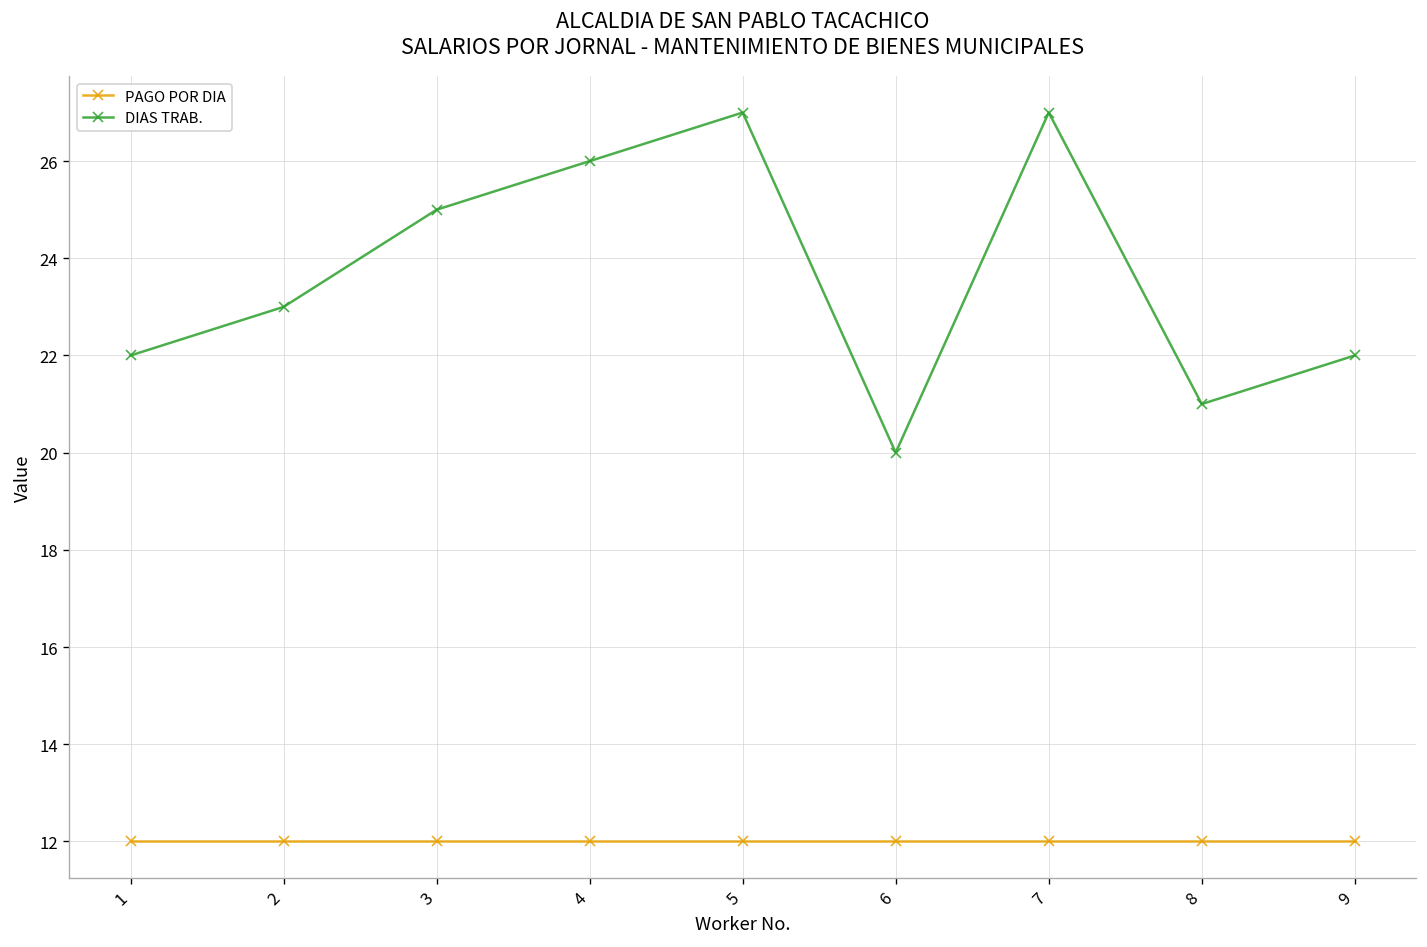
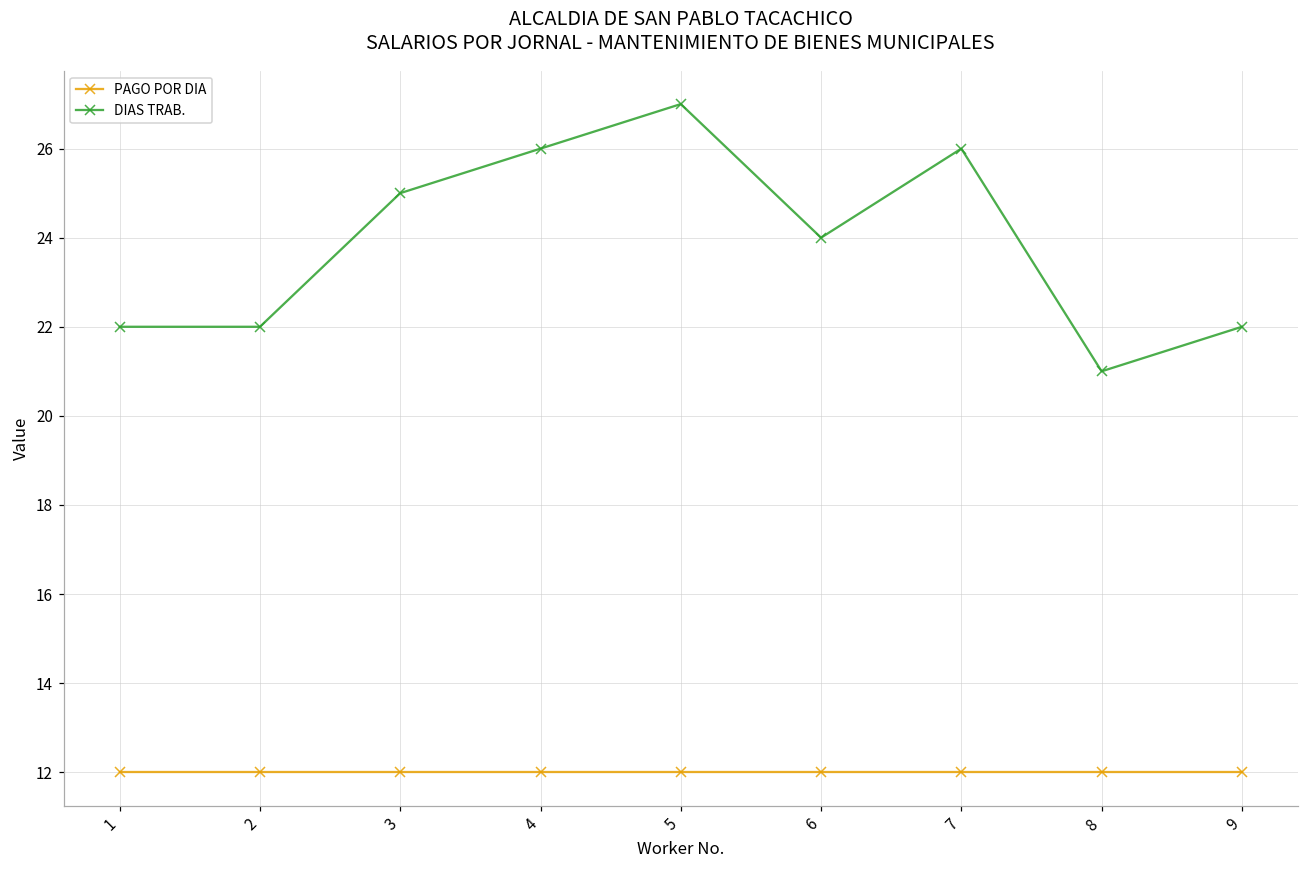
  {
    "PAGO POR DIA": {
      "1": 12,
      "2": 12,
      "3": 12,
      "4": 12,
      "5": 12,
      "6": 12,
      "7": 12,
      "8": 12,
      "9": 12
    },
    "DIAS TRAB.": {
      "1": 22,
-     "2": 23,
+     "2": 22,
      "3": 25,
      "4": 26,
      "5": 27,
-     "6": 20,
-     "7": 27,
+     "6": 24,
+     "7": 26,
      "8": 21,
      "9": 22
    }
  }
